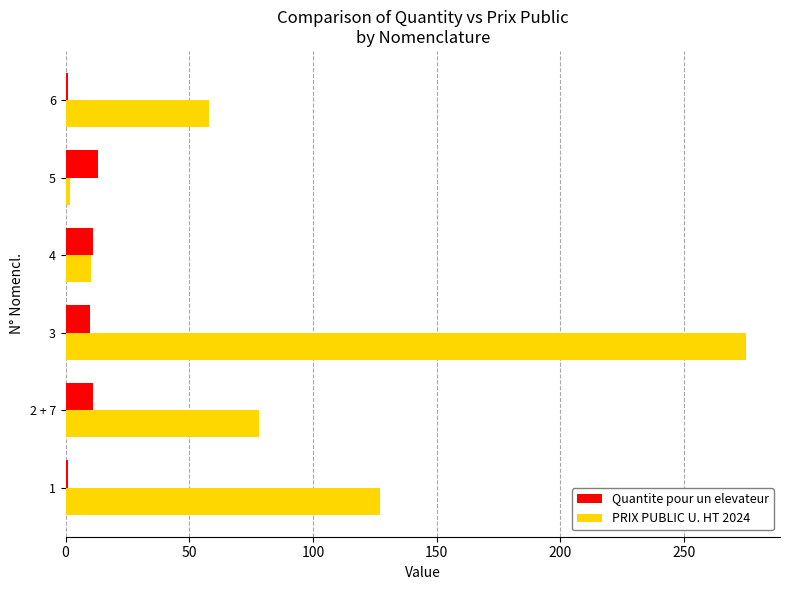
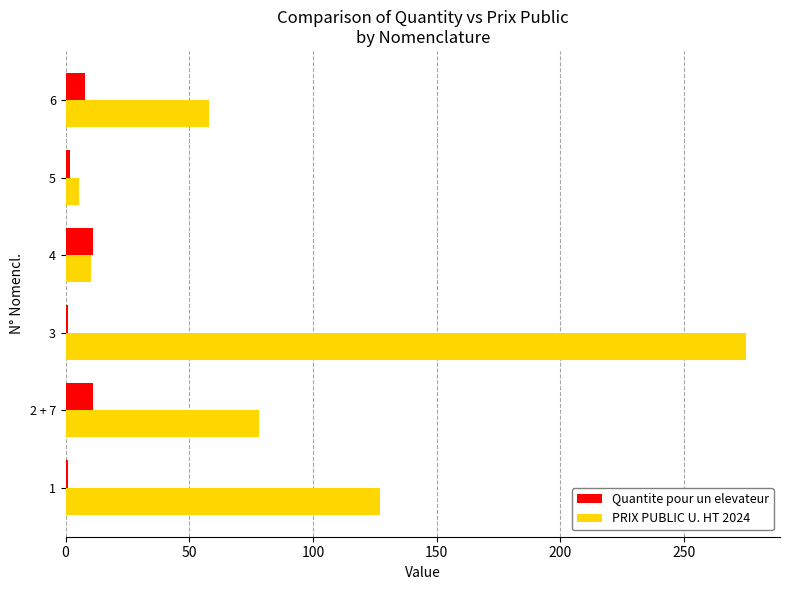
  {
    "Quantite pour un elevateur": {
-     "6": 1,
-     "5": 13,
+     "6": 8,
+     "5": 2,
      "4": 11,
-     "3": 10,
+     "3": 1,
      "2 + 7": 11
    },
    "PRIX PUBLIC U. HT 2024": {
      "6": 58,
-     "5": 2,
+     "5": 5,
      "4": 10,
      "3": 275,
      "2 + 7": 78,
      "1": 127
    }
  }
